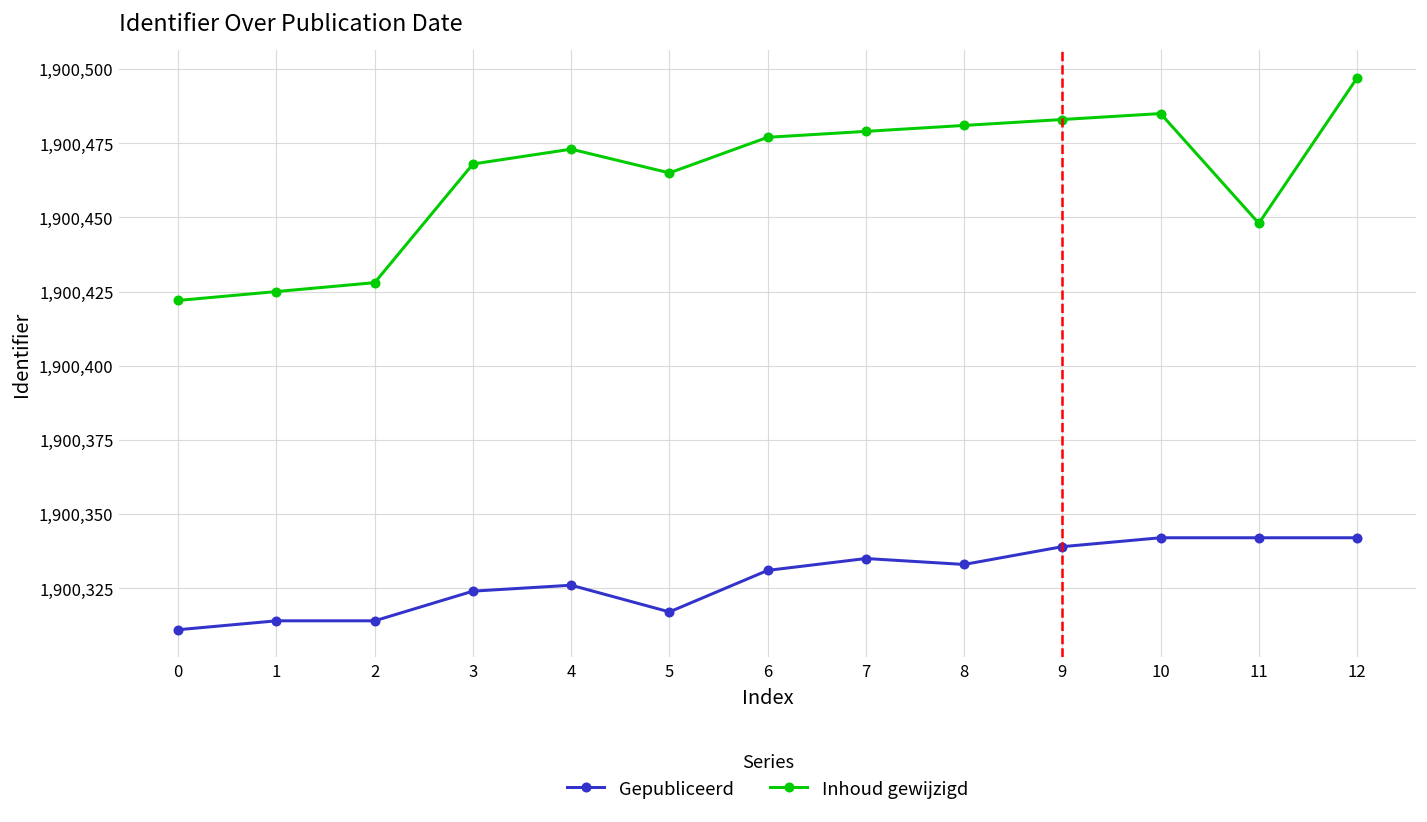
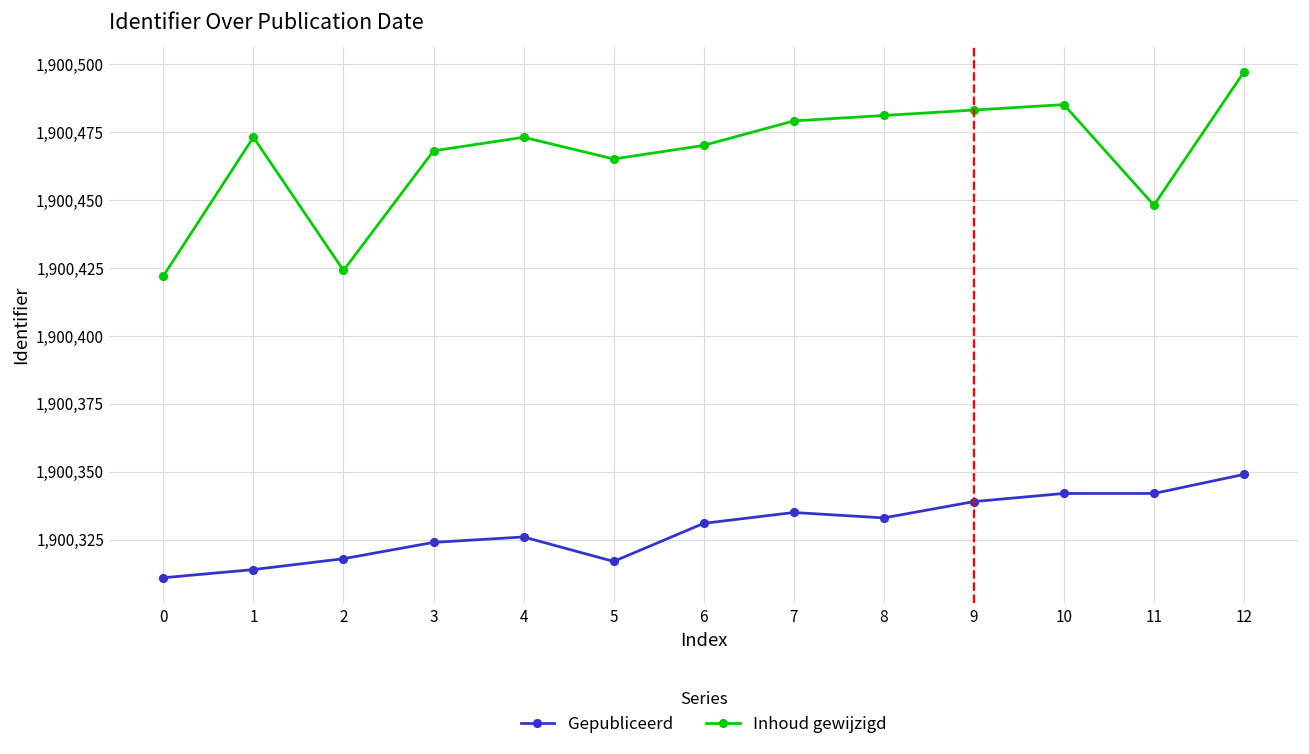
  {
    "Gepubliceerd": {
      "0": "1,900,311",
      "1": "1,900,314",
-     "2": "1,900,314",
+     "2": "1,900,318",
      "3": "1,900,324",
      "4": "1,900,326",
      "5": "1,900,317",
      "6": "1,900,331",
      "7": "1,900,335",
      "8": "1,900,333",
      "9": "1,900,339",
      "10": "1,900,342",
      "11": "1,900,342",
-     "12": "1,900,342"
+     "12": "1,900,349"
    },
    "Inhoud gewijzigd": {
      "0": "1,900,422",
-     "1": "1,900,425",
-     "2": "1,900,428",
+     "1": "1,900,473",
+     "2": "1,900,424",
      "3": "1,900,468",
      "4": "1,900,473",
      "5": "1,900,465",
-     "6": "1,900,477",
+     "6": "1,900,470",
      "7": "1,900,479",
      "8": "1,900,481",
      "9": "1,900,483",
      "10": "1,900,485",
      "11": "1,900,448",
      "12": "1,900,497"
    }
  }
